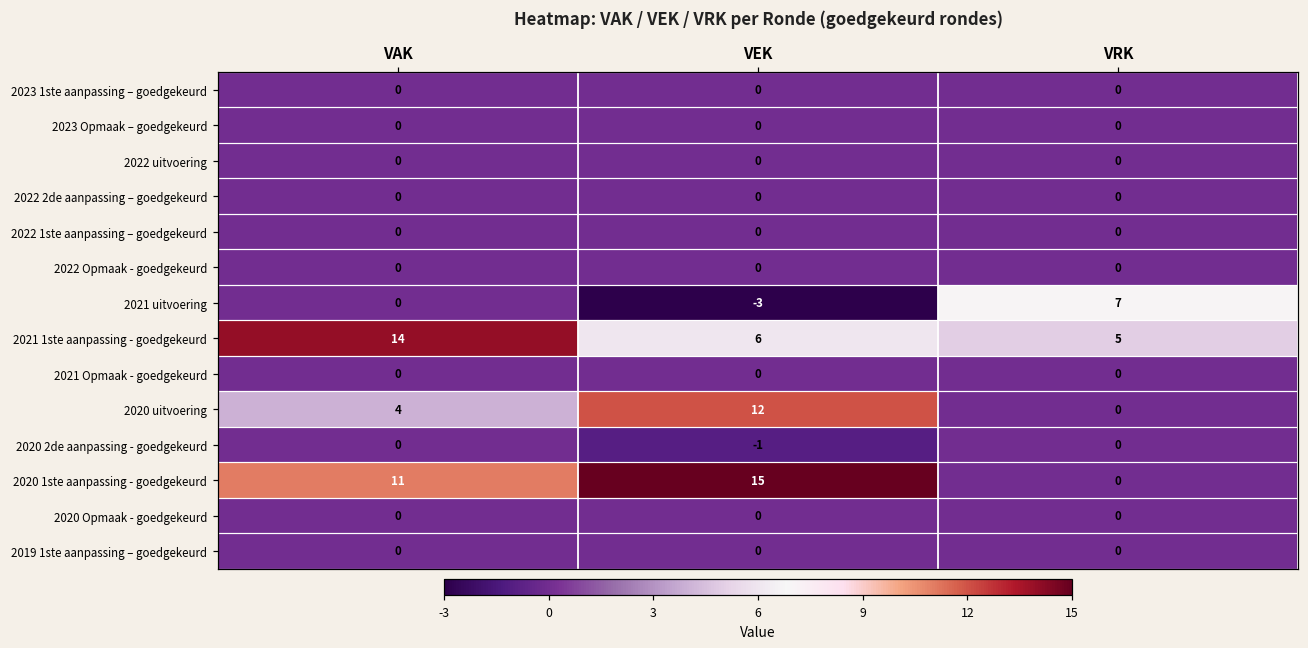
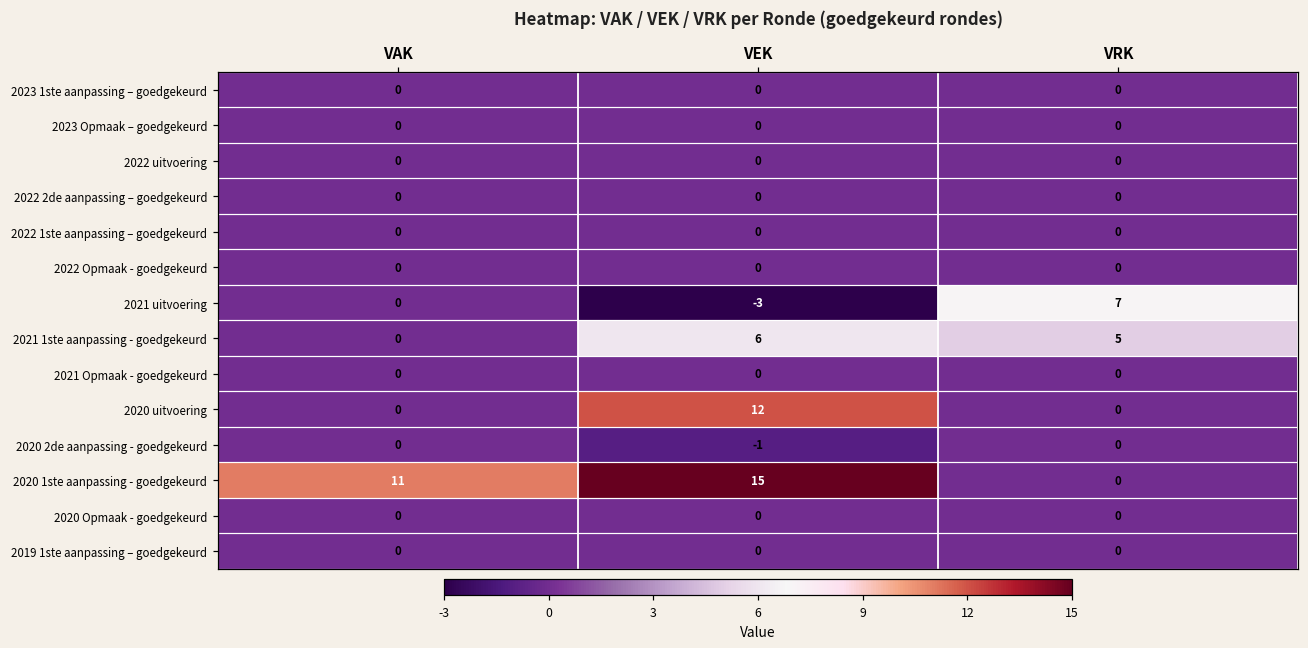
  {
    "2023 1ste aanpassing – goedgekeurd": {
      "VAK": 0,
      "VEK": 0,
      "VRK": 0
    },
    "2023 Opmaak – goedgekeurd": {
      "VAK": 0,
      "VEK": 0,
      "VRK": 0
    },
    "2022 uitvoering": {
      "VAK": 0,
      "VEK": 0,
      "VRK": 0
    },
    "2022 2de aanpassing – goedgekeurd": {
      "VAK": 0,
      "VEK": 0,
      "VRK": 0
    },
    "2022 1ste aanpassing – goedgekeurd": {
      "VAK": 0,
      "VEK": 0,
      "VRK": 0
    },
    "2022 Opmaak - goedgekeurd": {
      "VAK": 0,
      "VEK": 0,
      "VRK": 0
    },
    "2021 uitvoering": {
      "VAK": 0,
      "VEK": -3,
      "VRK": 7
    },
    "2021 1ste aanpassing - goedgekeurd": {
-     "VAK": 14,
+     "VAK": 0,
      "VEK": 6,
      "VRK": 5
    },
    "2021 Opmaak - goedgekeurd": {
      "VAK": 0,
      "VEK": 0,
      "VRK": 0
    },
    "2020 uitvoering": {
-     "VAK": 4,
+     "VAK": 0,
      "VEK": 12,
      "VRK": 0
    },
    "2020 2de aanpassing - goedgekeurd": {
      "VAK": 0,
      "VEK": -1,
      "VRK": 0
    },
    "2020 1ste aanpassing - goedgekeurd": {
      "VAK": 11,
      "VEK": 15,
      "VRK": 0
    },
    "2020 Opmaak - goedgekeurd": {
      "VAK": 0,
      "VEK": 0,
      "VRK": 0
    },
    "2019 1ste aanpassing – goedgekeurd": {
      "VAK": 0,
      "VEK": 0,
      "VRK": 0
    }
  }
